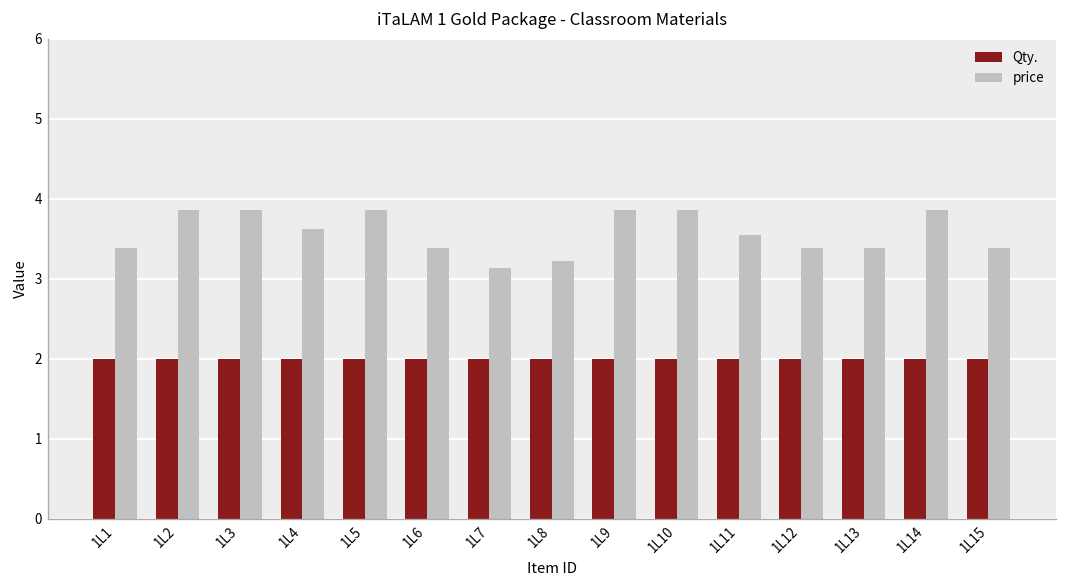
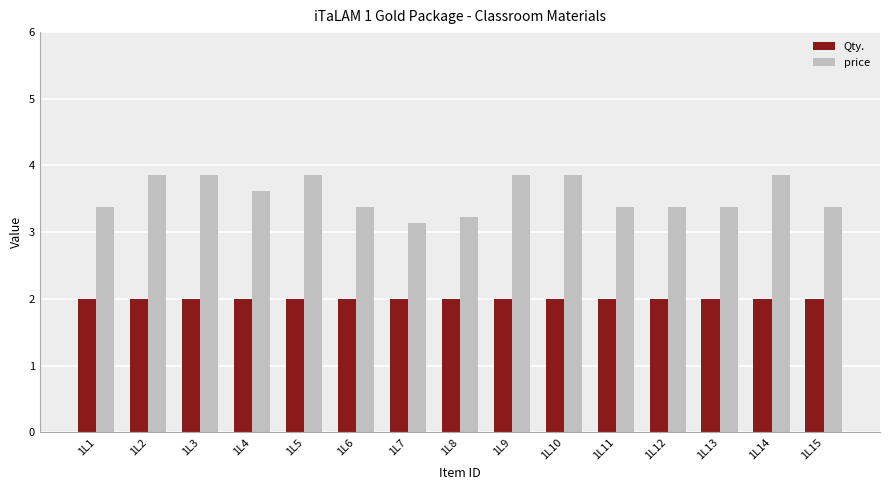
  {
    "Qty.": {
      "1L1": 2.0,
      "1L2": 2.0,
      "1L3": 2.0,
      "1L4": 2.0,
      "1L5": 2.0,
      "1L6": 2.0,
      "1L7": 2.0,
      "1L8": 2.0,
      "1L9": 2.0,
      "1L10": 2.0,
      "1L11": 2.0,
      "1L12": 2.0,
      "1L13": 2.0,
      "1L14": 2.0,
      "1L15": 2.0
    },
    "price": {
      "1L1": 3.4,
      "1L2": 3.9,
      "1L3": 3.9,
      "1L4": 3.6,
      "1L5": 3.9,
      "1L6": 3.4,
      "1L7": 3.1,
      "1L8": 3.2,
      "1L9": 3.9,
      "1L10": 3.9,
-     "1L11": 3.6,
+     "1L11": 3.4,
      "1L12": 3.4,
      "1L13": 3.4,
      "1L14": 3.9,
      "1L15": 3.4
    }
  }
